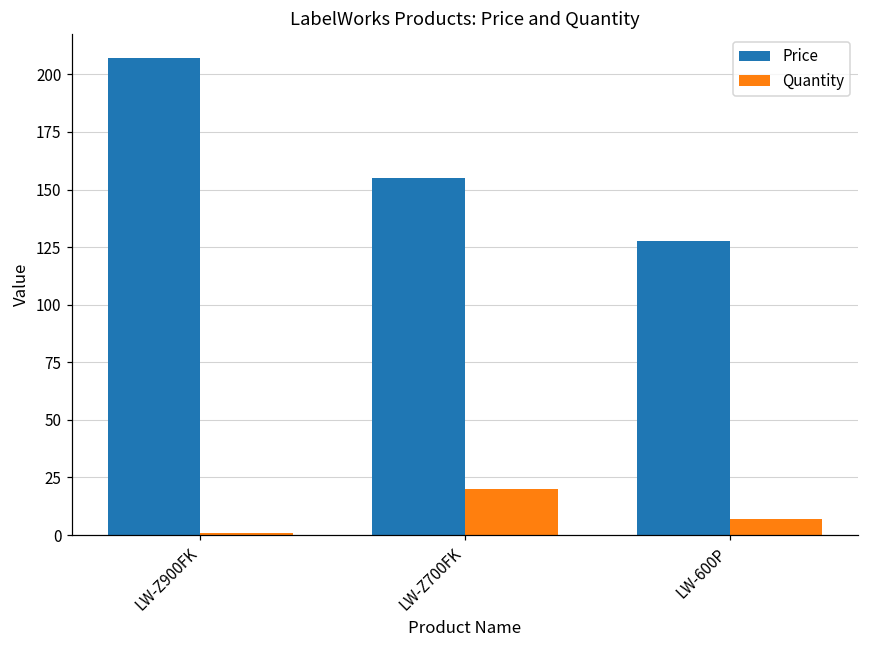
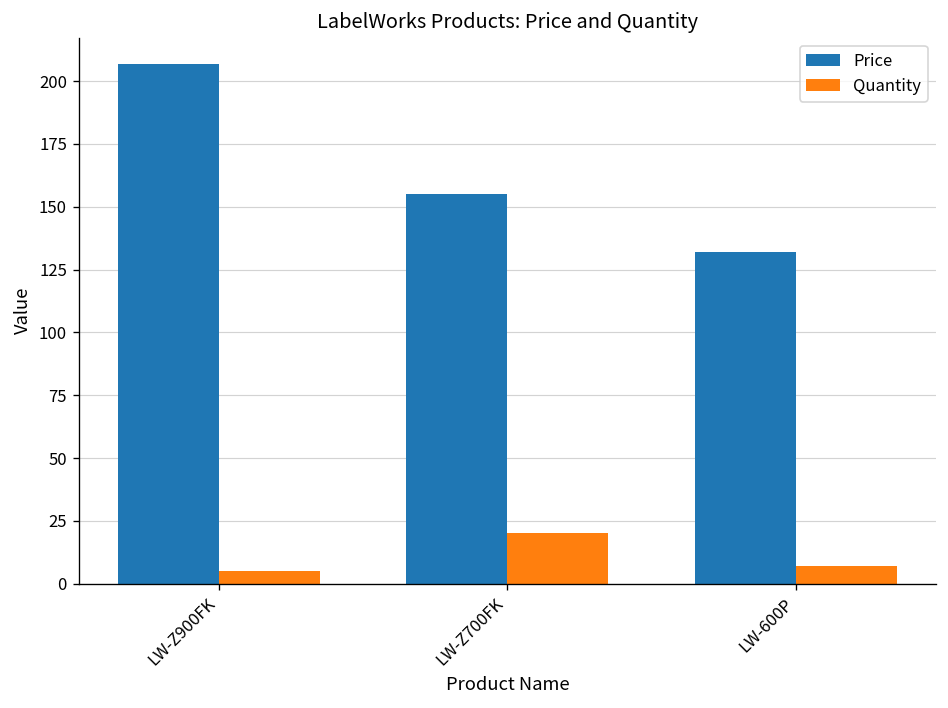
  {
    "Price": {
      "LW-Z900FK": 207,
      "LW-Z700FK": 155,
-     "LW-600P": 128
+     "LW-600P": 132
    },
    "Quantity": {
-     "LW-Z900FK": 1,
+     "LW-Z900FK": 5,
      "LW-Z700FK": 20,
      "LW-600P": 7
    }
  }
